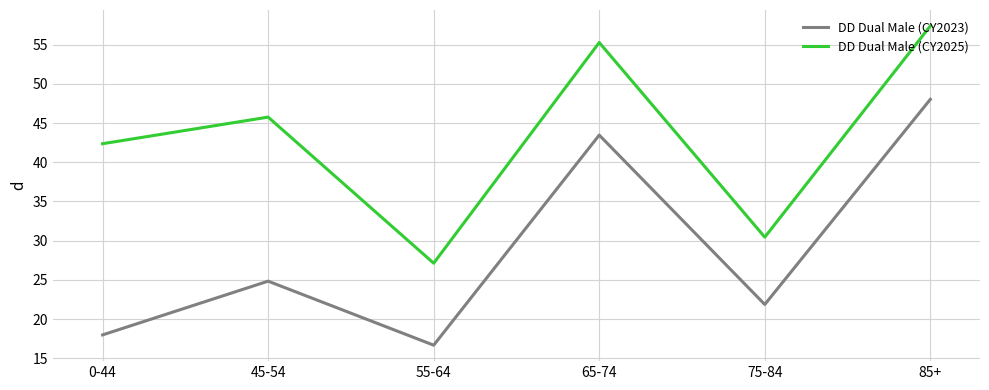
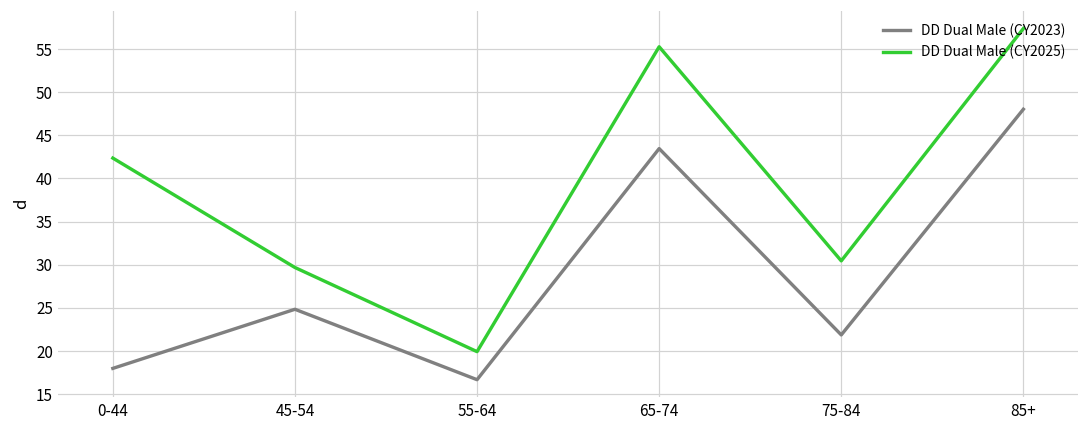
  {
    "DD Dual Male (CY2023)": {
      "0-44": 18,
      "45-54": 25,
      "55-64": 17,
      "65-74": 43,
      "75-84": 22,
      "85+": 48
    },
    "DD Dual Male (CY2025)": {
      "0-44": 42,
-     "45-54": 46,
-     "55-64": 27,
+     "45-54": 30,
+     "55-64": 20,
      "65-74": 55,
      "75-84": 30,
      "85+": 57
    }
  }
